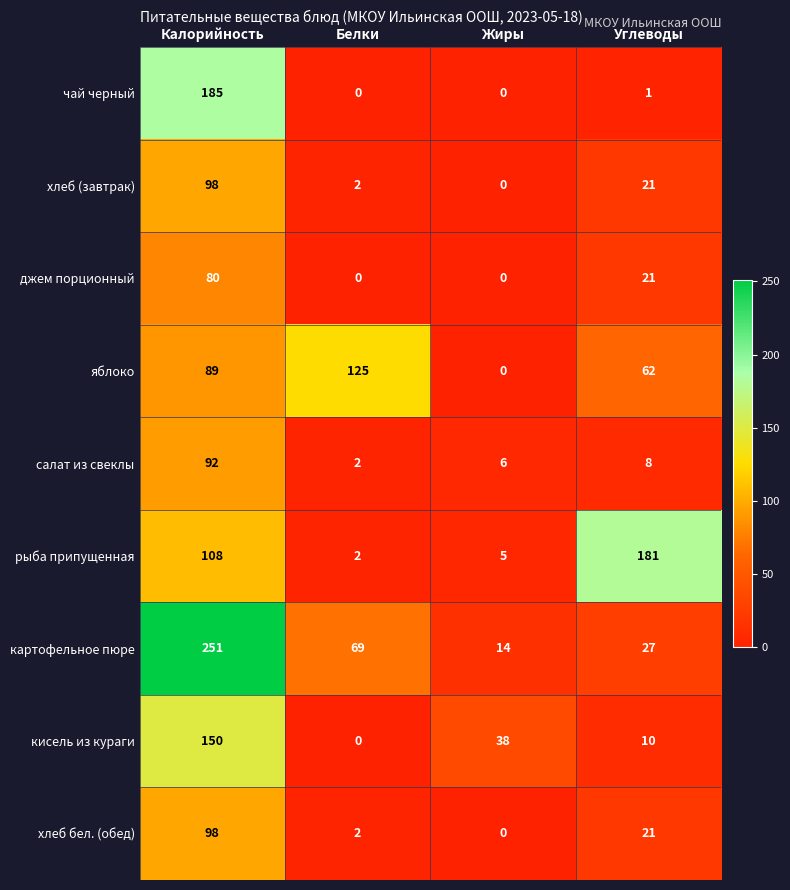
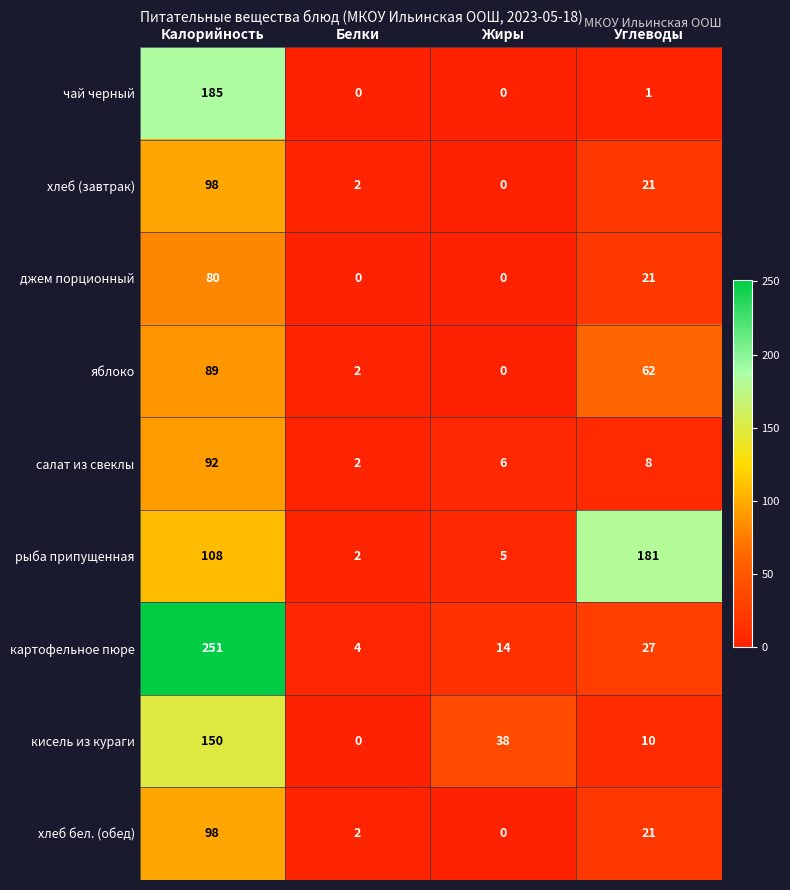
  {
    "чай черный": {
      "Калорийность": 185,
      "Белки": 0,
      "Жиры": 0,
      "Углеводы": 1
    },
    "хлеб (завтрак)": {
      "Калорийность": 98,
      "Белки": 2,
      "Жиры": 0,
      "Углеводы": 21
    },
    "джем порционный": {
      "Калорийность": 80,
      "Белки": 0,
      "Жиры": 0,
      "Углеводы": 21
    },
    "яблоко": {
      "Калорийность": 89,
-     "Белки": 125,
+     "Белки": 2,
      "Жиры": 0,
      "Углеводы": 62
    },
    "салат из свеклы": {
      "Калорийность": 92,
      "Белки": 2,
      "Жиры": 6,
      "Углеводы": 8
    },
    "рыба припущенная": {
      "Калорийность": 108,
      "Белки": 2,
      "Жиры": 5,
      "Углеводы": 181
    },
    "картофельное пюре": {
      "Калорийность": 251,
-     "Белки": 69,
+     "Белки": 4,
      "Жиры": 14,
      "Углеводы": 27
    },
    "кисель из кураги": {
      "Калорийность": 150,
      "Белки": 0,
      "Жиры": 38,
      "Углеводы": 10
    },
    "хлеб бел. (обед)": {
      "Калорийность": 98,
      "Белки": 2,
      "Жиры": 0,
      "Углеводы": 21
    }
  }
